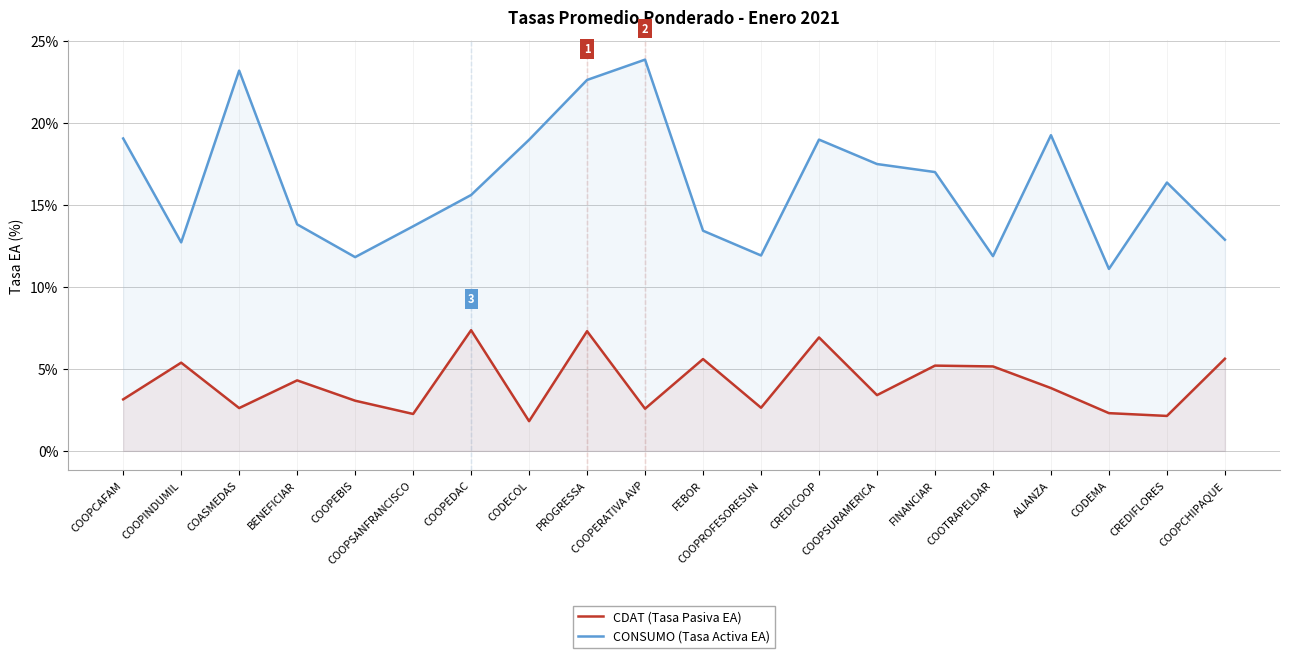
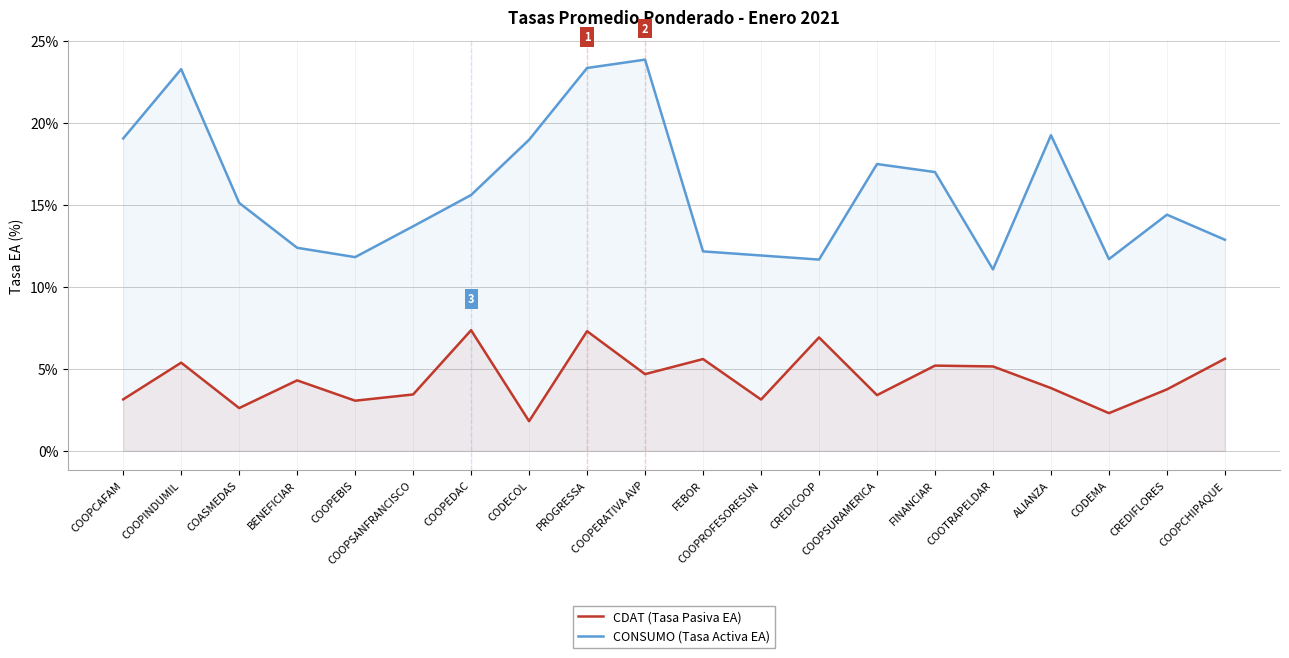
  {
    "CDAT (Tasa Pasiva EA)": {
      "COOPCAFAM": "3.1%",
      "COOPINDUMIL": "5.4%",
      "COASMEDAS": "2.6%",
      "BENEFICIAR": "4.3%",
      "COOPEBIS": "3.1%",
-     "COOPSANFRANCISCO": "2.3%",
+     "COOPSANFRANCISCO": "3.4%",
      "CODECOL": "1.8%",
      "PROGRESSA": "7.3%",
-     "COOPERATIVA AVP": "2.6%",
+     "COOPERATIVA AVP": "4.7%",
      "FEBOR": "5.6%",
-     "COOPROFESORESUN": "2.6%",
+     "COOPROFESORESUN": "3.1%",
      "CREDICOOP": "6.9%",
      "COOPSURAMERICA": "3.4%",
      "FINANCIAR": "5.2%",
      "COOTRAPELDAR": "5.2%",
      "ALIANZA": "3.8%",
      "CODEMA": "2.3%",
-     "CREDIFLORES": "2.1%",
+     "CREDIFLORES": "3.8%",
      "COOPCHIPAQUE": "5.6%"
    },
    "CONSUMO (Tasa Activa EA)": {
      "COOPCAFAM": "19.1%",
-     "COOPINDUMIL": "12.7%",
-     "COASMEDAS": "23.2%",
-     "BENEFICIAR": "13.8%",
+     "COOPINDUMIL": "23.3%",
+     "COASMEDAS": "15.1%",
+     "BENEFICIAR": "12.4%",
      "COOPEBIS": "11.8%",
      "COOPSANFRANCISCO": "13.7%",
      "COOPEDAC": "15.6%",
      "CODECOL": "19.0%",
-     "PROGRESSA": "22.6%",
-     "FEBOR": "13.4%",
+     "PROGRESSA": "23.4%",
+     "FEBOR": "12.2%",
      "COOPROFESORESUN": "11.9%",
-     "CREDICOOP": "19.0%",
+     "CREDICOOP": "11.7%",
      "COOPSURAMERICA": "17.5%",
      "FINANCIAR": "17.0%",
-     "COOTRAPELDAR": "11.9%",
+     "COOTRAPELDAR": "11.1%",
      "ALIANZA": "19.3%",
-     "CODEMA": "11.1%",
-     "CREDIFLORES": "16.4%",
+     "CODEMA": "11.7%",
+     "CREDIFLORES": "14.4%",
      "COOPCHIPAQUE": "12.9%"
    }
  }
